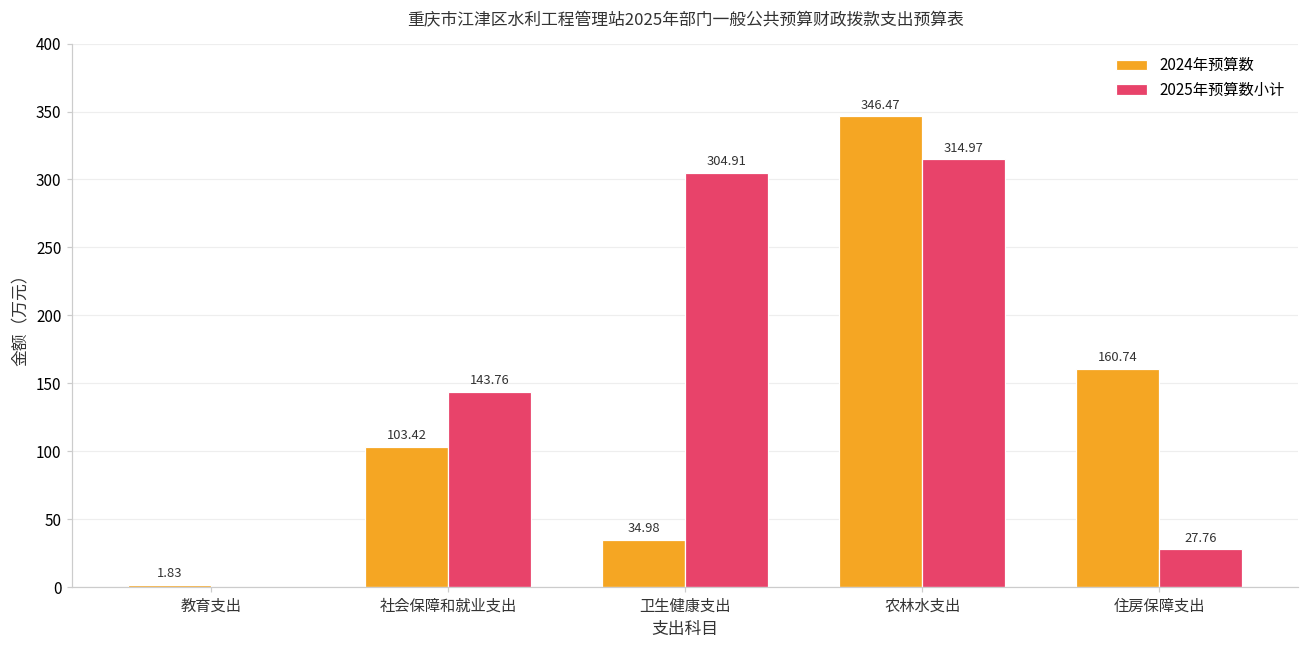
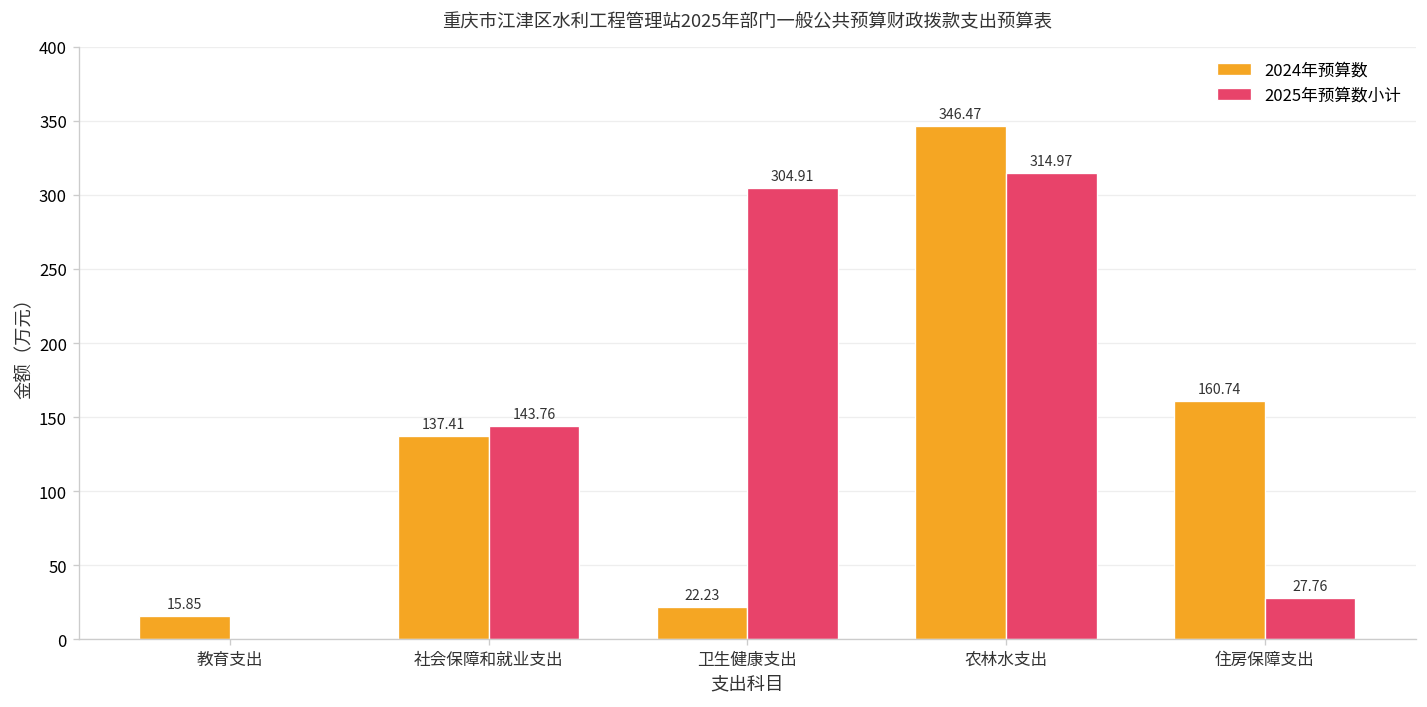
  {
    "2024年预算数": {
-     "教育支出": 1.83,
-     "社会保障和就业支出": 103.42,
-     "卫生健康支出": 34.98,
+     "教育支出": 15.85,
+     "社会保障和就业支出": 137.41,
+     "卫生健康支出": 22.23,
      "农林水支出": 346.47,
      "住房保障支出": 160.74
    },
    "2025年预算数小计": {
      "社会保障和就业支出": 143.76,
      "卫生健康支出": 304.91,
      "农林水支出": 314.97,
      "住房保障支出": 27.76
    }
  }
